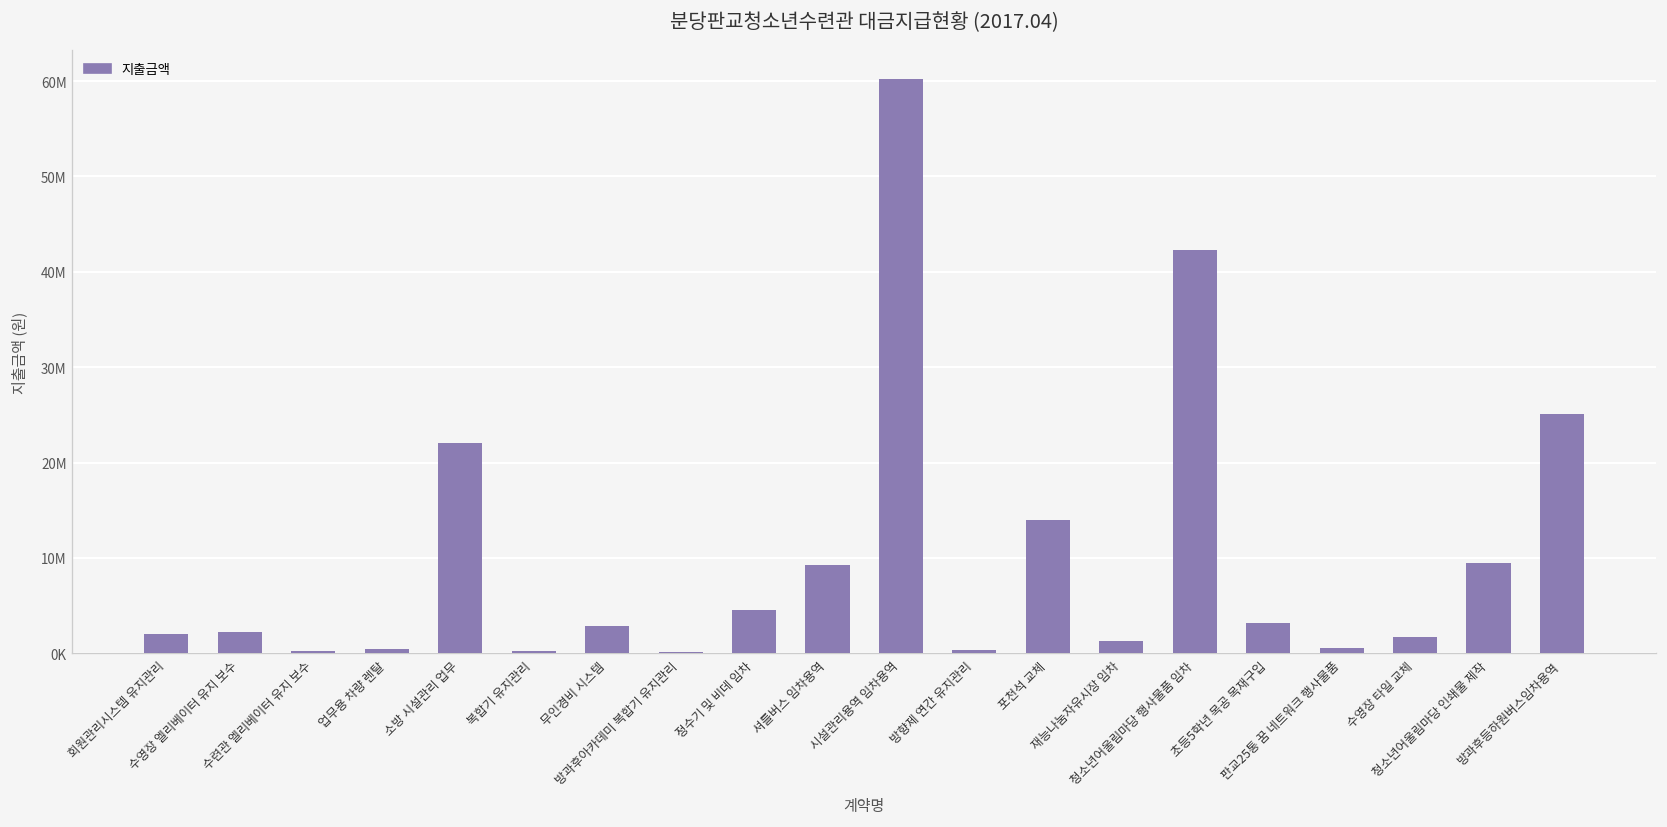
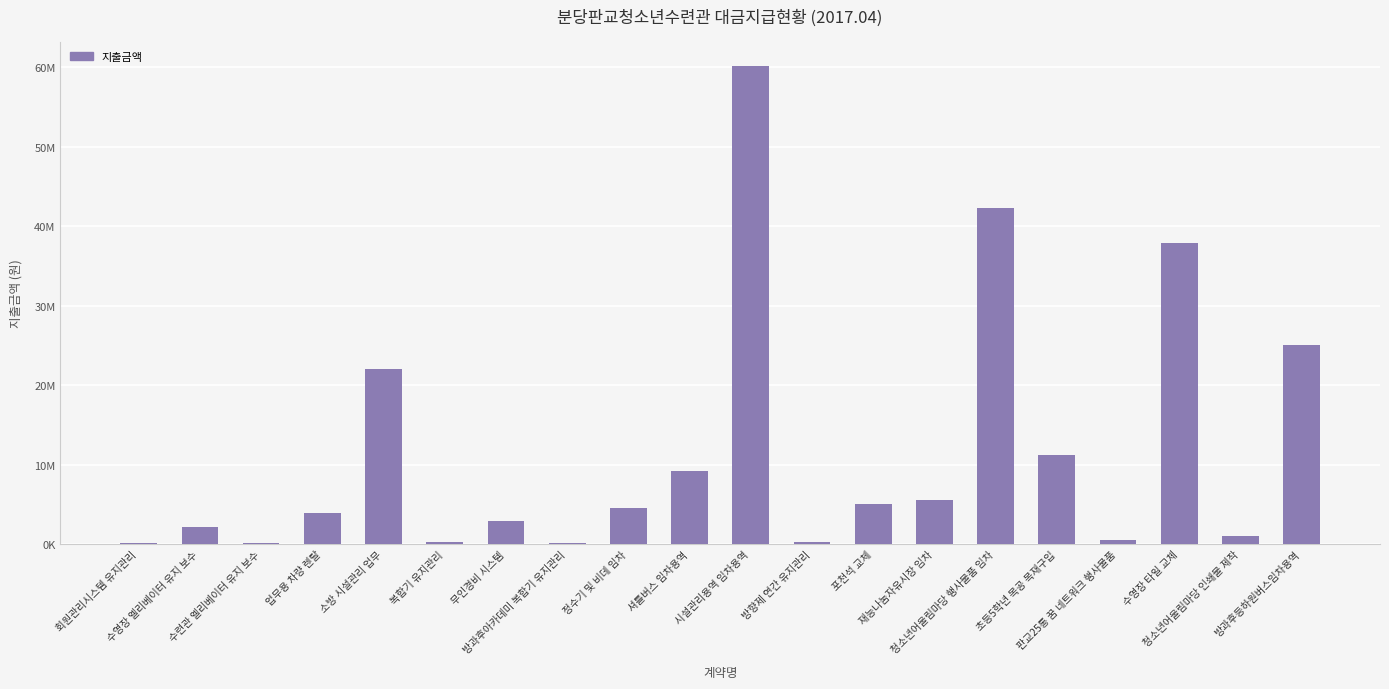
  {
-   "회원관리시스템 유지관리": 2000000,
+   "회원관리시스템 유지관리": 0,
    "수영장 엘리베이터 유지 보수": 2000000,
-   "업무용 차량 렌탈": 0,
+   "업무용 차량 렌탈": 4000000,
    "소방 시설관리 업무": 22000000,
    "무인경비 시스템": 3000000,
    "정수기 및 비데 임차": 5000000,
    "셔틀버스 임차용역": 9000000,
    "시설관리용역 임차용역": 60000000,
    "방향제 연간 유지관리": 0,
-   "포천석 교체": 14000000,
-   "재능나눔자유시장 임차": 1000000,
+   "포천석 교체": 5000000,
+   "재능나눔자유시장 임차": 6000000,
    "청소년어울림마당 행사물품 임차": 42000000,
-   "초등5학년 목공 목재구입": 3000000,
+   "초등5학년 목공 목재구입": 11000000,
    "판교25통 꿈 네트워크 행사물품": 1000000,
-   "수영장 타일 교체": 2000000,
-   "청소년어울림마당 인쇄물 제작": 9000000,
+   "수영장 타일 교체": 38000000,
+   "청소년어울림마당 인쇄물 제작": 1000000,
    "방과후등하원버스임차용역": 25000000
  }
